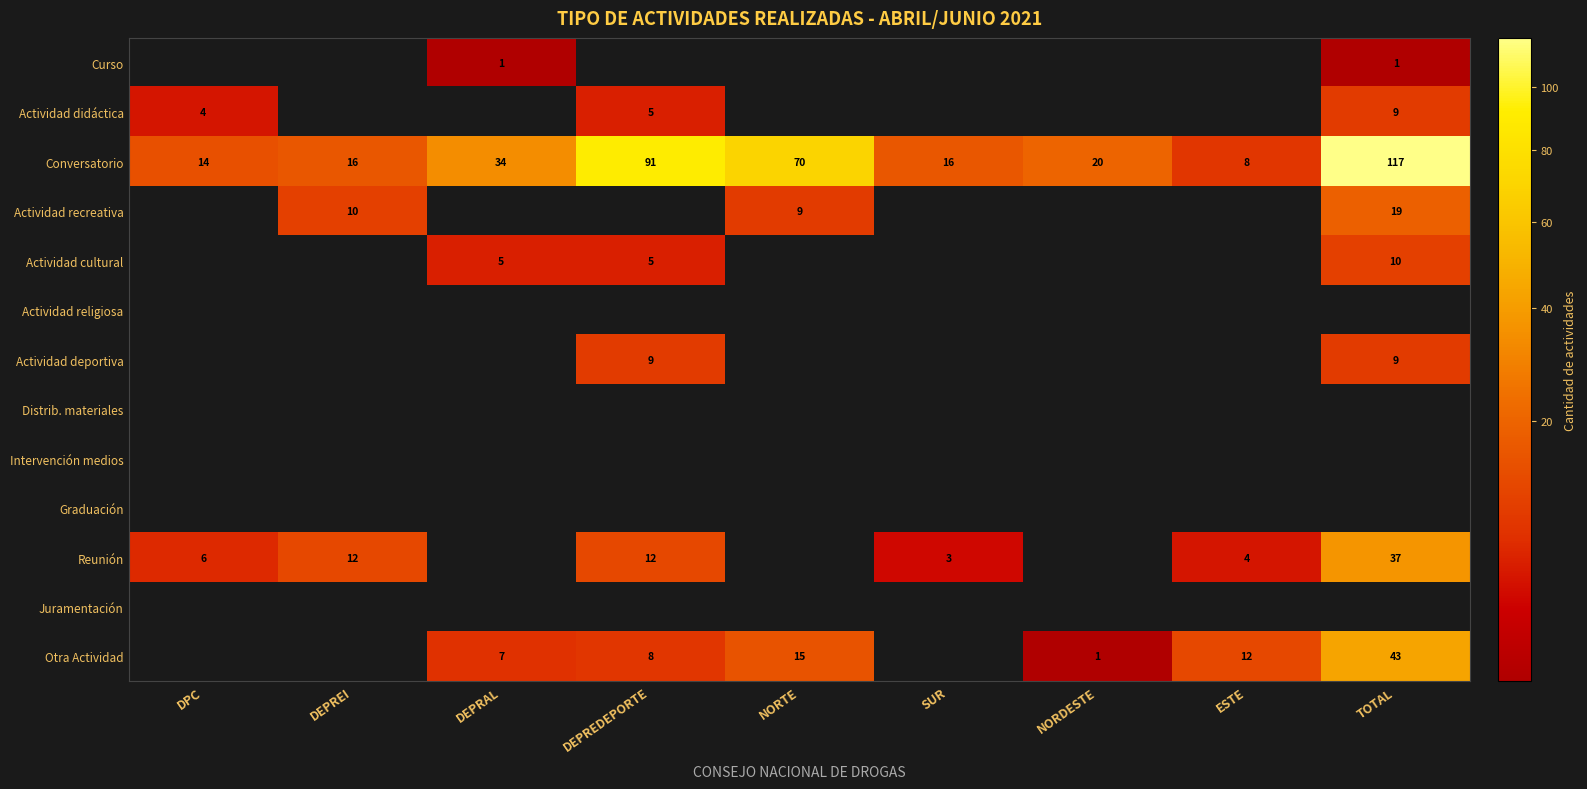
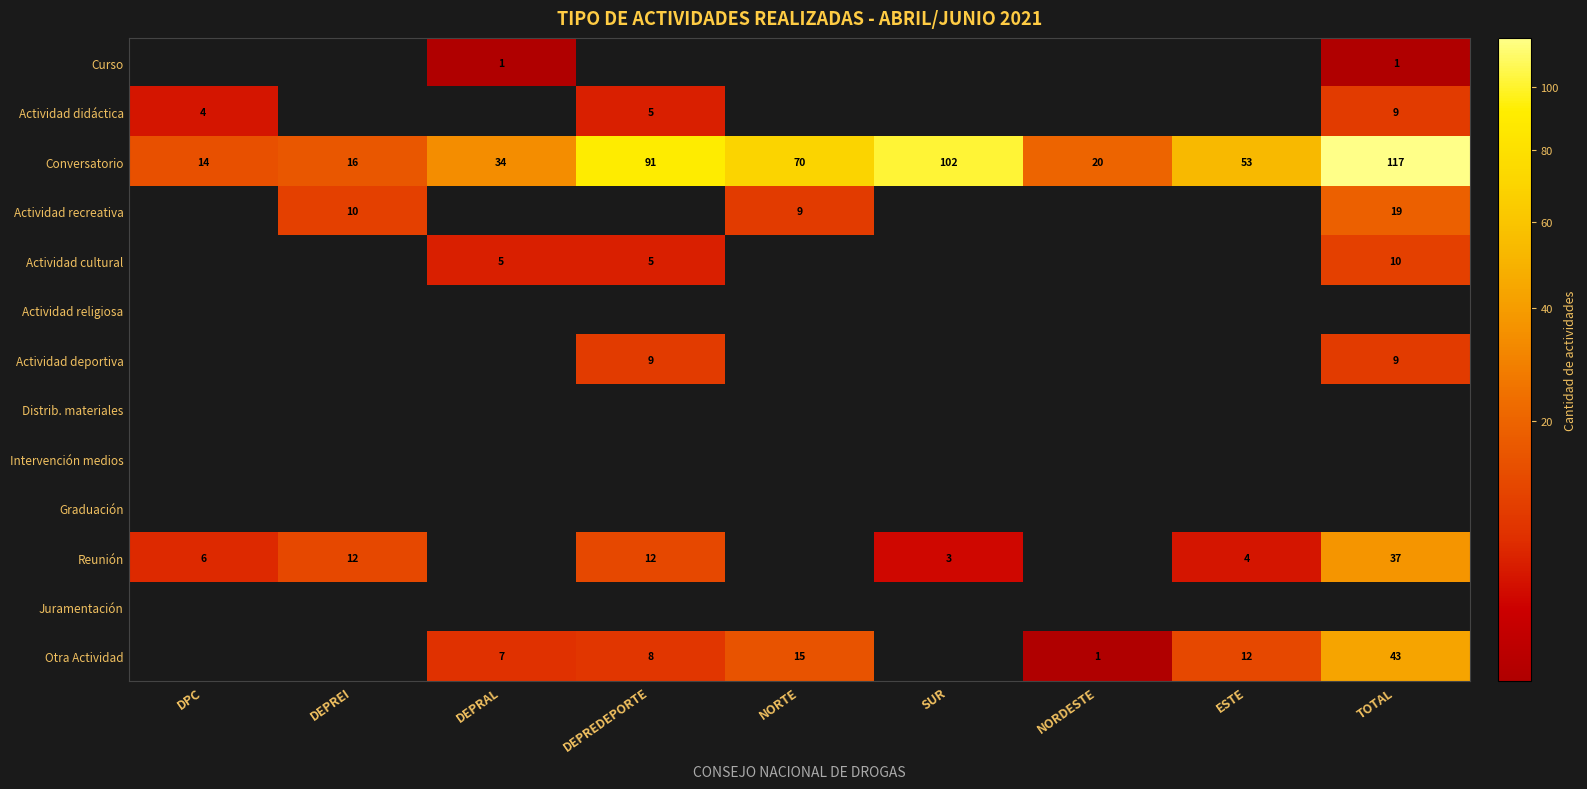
  {
    "Curso": {
      "DEPRAL": 1,
      "TOTAL": 1
    },
    "Actividad didáctica": {
      "DPC": 4,
      "DEPREDEPORTE": 5,
      "TOTAL": 9
    },
    "Conversatorio": {
      "DPC": 14,
      "DEPREI": 16,
      "DEPRAL": 34,
      "DEPREDEPORTE": 91,
      "NORTE": 70,
-     "SUR": 16,
+     "SUR": 102,
      "NORDESTE": 20,
-     "ESTE": 8,
+     "ESTE": 53,
      "TOTAL": 117
    },
    "Actividad recreativa": {
      "DEPREI": 10,
      "NORTE": 9,
      "TOTAL": 19
    },
    "Actividad cultural": {
      "DEPRAL": 5,
      "DEPREDEPORTE": 5,
      "TOTAL": 10
    },
    "Actividad deportiva": {
      "DEPREDEPORTE": 9,
      "TOTAL": 9
    },
    "Reunión": {
      "DPC": 6,
      "DEPREI": 12,
      "DEPREDEPORTE": 12,
      "SUR": 3,
      "ESTE": 4,
      "TOTAL": 37
    },
    "Otra Actividad": {
      "DEPRAL": 7,
      "DEPREDEPORTE": 8,
      "NORTE": 15,
      "NORDESTE": 1,
      "ESTE": 12,
      "TOTAL": 43
    }
  }
